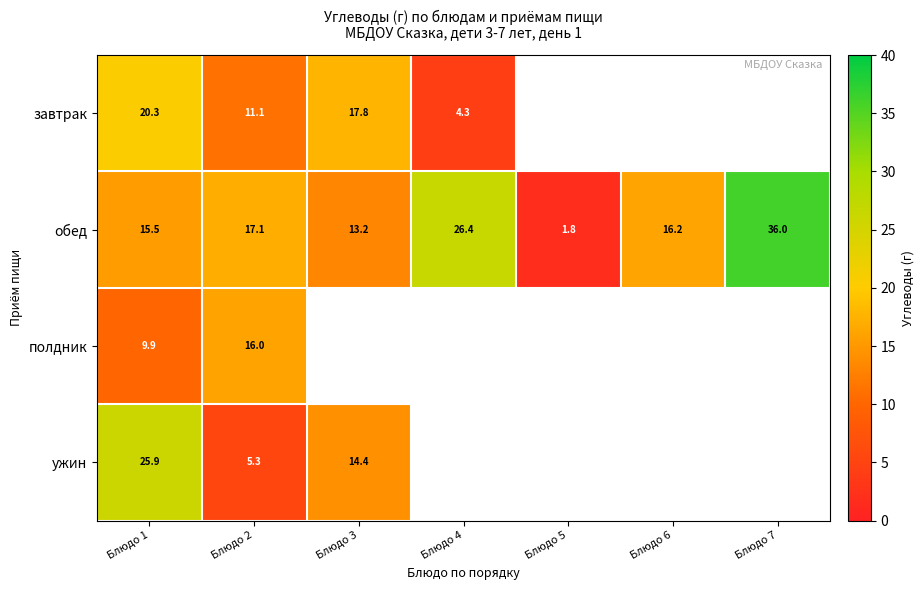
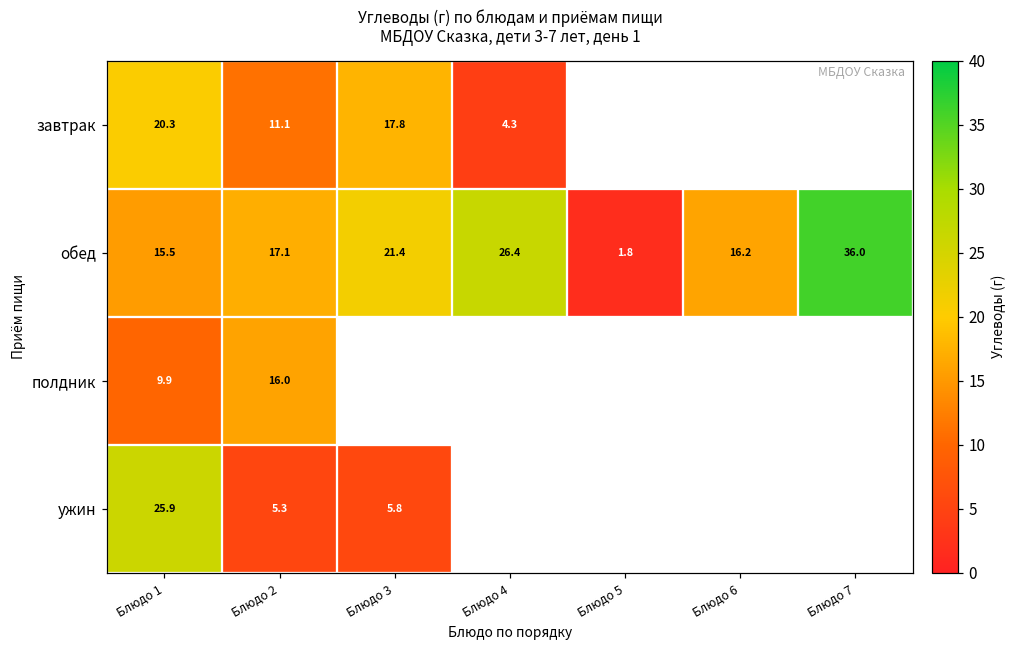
  {
    "завтрак": {
      "Блюдо 1": 20.3,
      "Блюдо 2": 11.1,
      "Блюдо 3": 17.8,
      "Блюдо 4": 4.3
    },
    "обед": {
      "Блюдо 1": 15.5,
      "Блюдо 2": 17.1,
-     "Блюдо 3": 13.2,
+     "Блюдо 3": 21.4,
      "Блюдо 4": 26.4,
      "Блюдо 5": 1.8,
      "Блюдо 6": 16.2,
      "Блюдо 7": 36.0
    },
    "полдник": {
      "Блюдо 1": 9.9,
      "Блюдо 2": 16.0
    },
    "ужин": {
      "Блюдо 1": 25.9,
      "Блюдо 2": 5.3,
-     "Блюдо 3": 14.4
+     "Блюдо 3": 5.8
    }
  }
